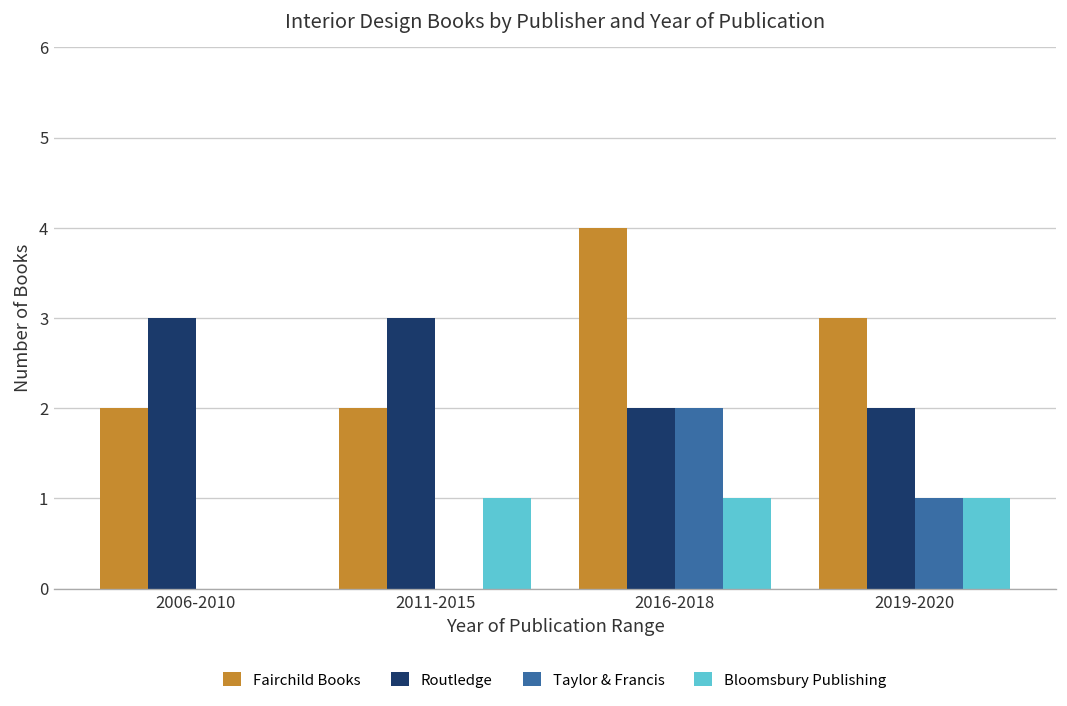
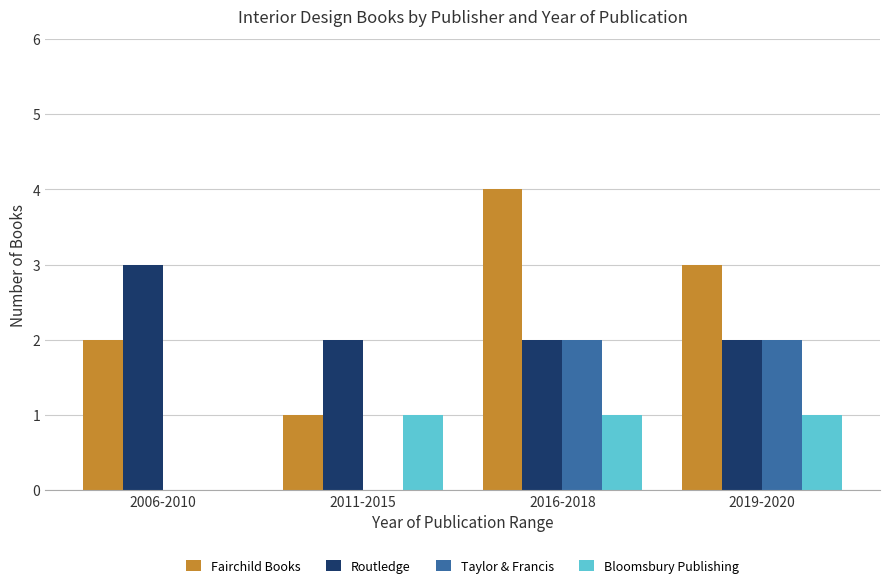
  {
    "Fairchild Books": {
      "2006-2010": 2,
-     "2011-2015": 2,
+     "2011-2015": 1,
      "2016-2018": 4,
      "2019-2020": 3
    },
    "Routledge": {
      "2006-2010": 3,
-     "2011-2015": 3,
+     "2011-2015": 2,
      "2016-2018": 2,
      "2019-2020": 2
    },
    "Taylor & Francis": {
      "2006-2010": 0,
      "2011-2015": 0,
      "2016-2018": 2,
-     "2019-2020": 1
+     "2019-2020": 2
    },
    "Bloomsbury Publishing": {
      "2006-2010": 0,
      "2011-2015": 1,
      "2016-2018": 1,
      "2019-2020": 1
    }
  }
